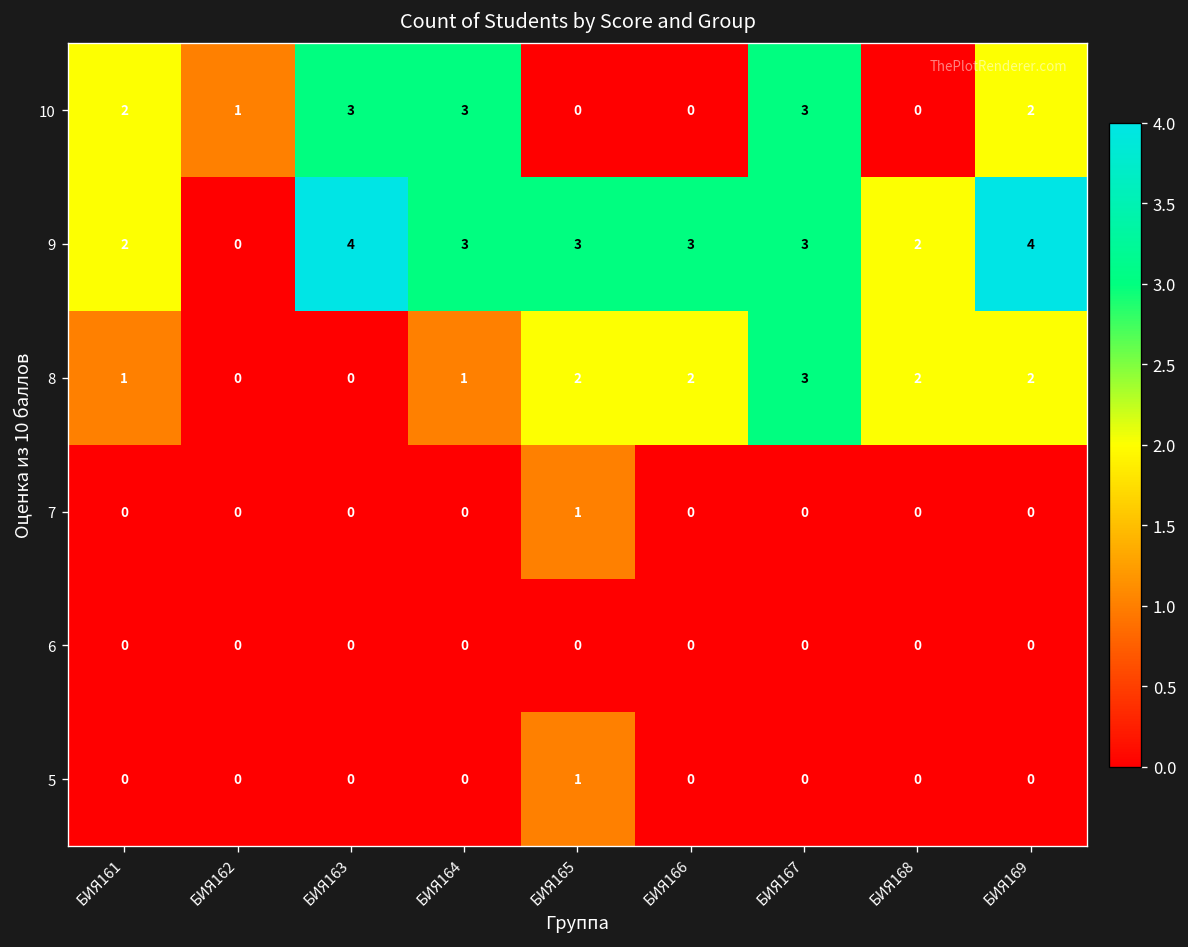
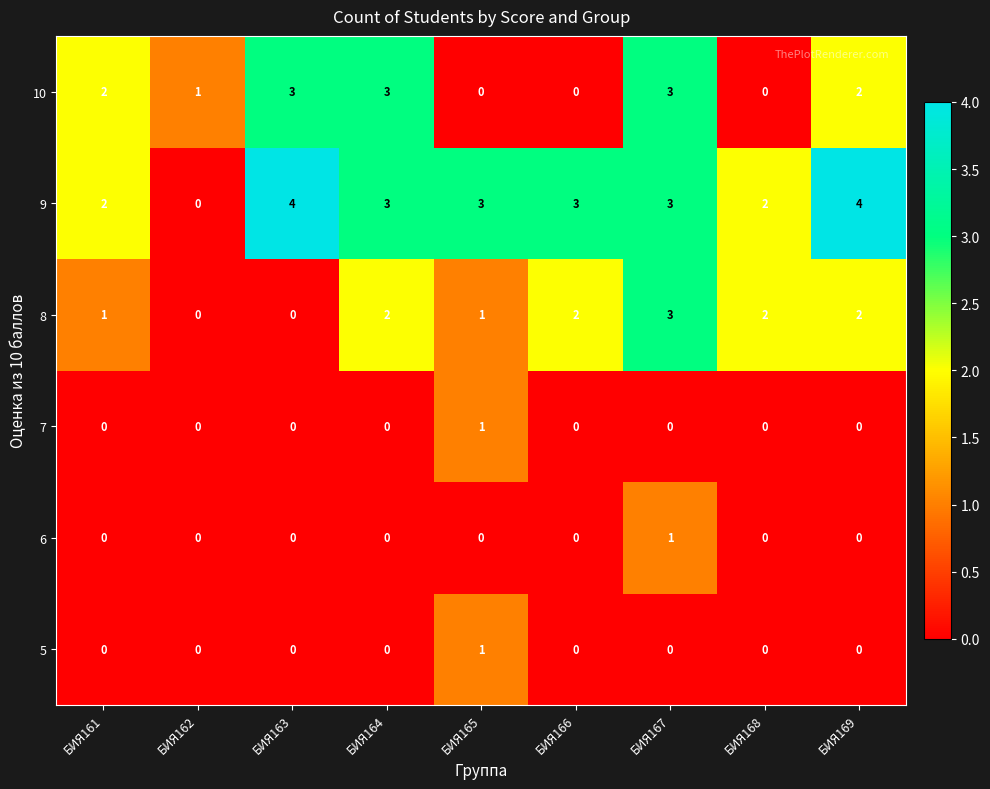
  {
    "10": {
      "БИЯ161": 2,
      "БИЯ162": 1,
      "БИЯ163": 3,
      "БИЯ164": 3,
      "БИЯ165": 0,
      "БИЯ166": 0,
      "БИЯ167": 3,
      "БИЯ168": 0
    },
    "9": {
      "БИЯ161": 2,
      "БИЯ162": 0,
      "БИЯ163": 4,
      "БИЯ164": 3,
      "БИЯ165": 3,
      "БИЯ166": 3,
      "БИЯ167": 3,
      "БИЯ168": 2,
      "БИЯ169": 4
    },
    "8": {
      "БИЯ161": 1,
      "БИЯ162": 0,
      "БИЯ163": 0,
-     "БИЯ164": 1,
-     "БИЯ165": 2,
+     "БИЯ164": 2,
+     "БИЯ165": 1,
      "БИЯ166": 2,
      "БИЯ167": 3,
      "БИЯ168": 2,
      "БИЯ169": 2
    },
    "7": {
      "БИЯ161": 0,
      "БИЯ162": 0,
      "БИЯ163": 0,
      "БИЯ164": 0,
      "БИЯ165": 1,
      "БИЯ166": 0,
      "БИЯ167": 0,
      "БИЯ168": 0,
      "БИЯ169": 0
    },
    "6": {
      "БИЯ161": 0,
      "БИЯ162": 0,
      "БИЯ163": 0,
      "БИЯ164": 0,
      "БИЯ165": 0,
      "БИЯ166": 0,
-     "БИЯ167": 0,
+     "БИЯ167": 1,
      "БИЯ168": 0,
      "БИЯ169": 0
    },
    "5": {
      "БИЯ161": 0,
      "БИЯ162": 0,
      "БИЯ163": 0,
      "БИЯ164": 0,
      "БИЯ165": 1,
      "БИЯ166": 0,
      "БИЯ167": 0,
      "БИЯ168": 0,
      "БИЯ169": 0
    }
  }
